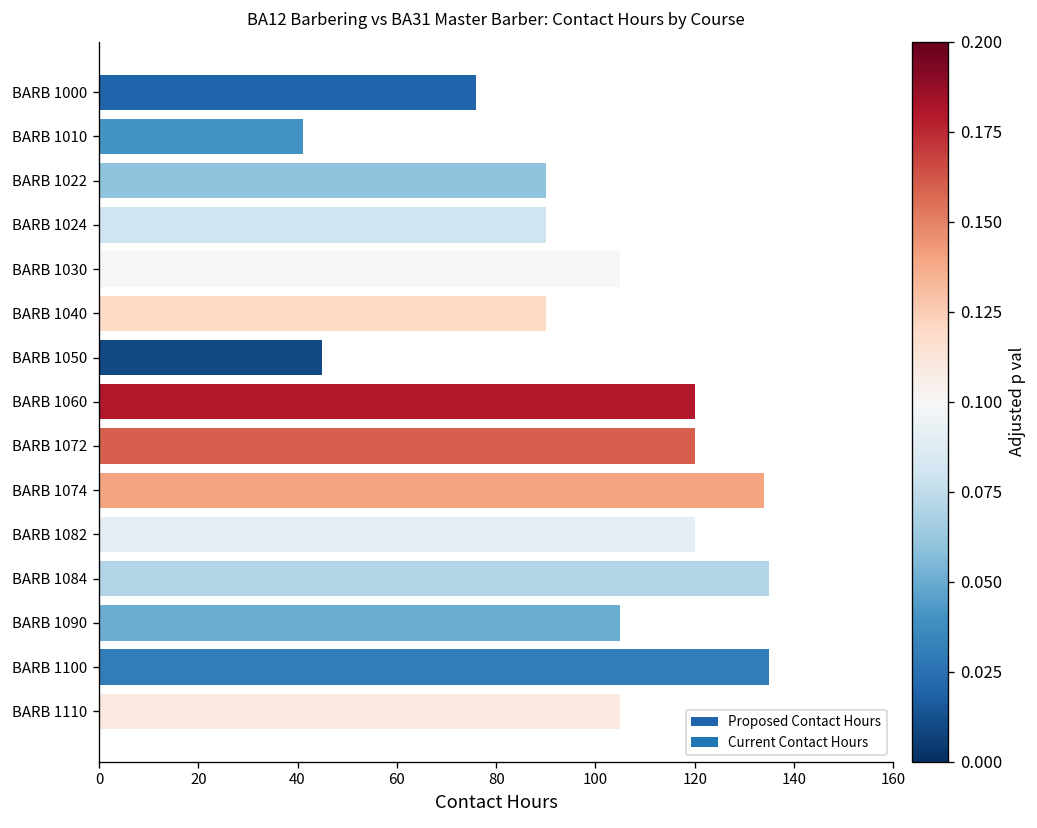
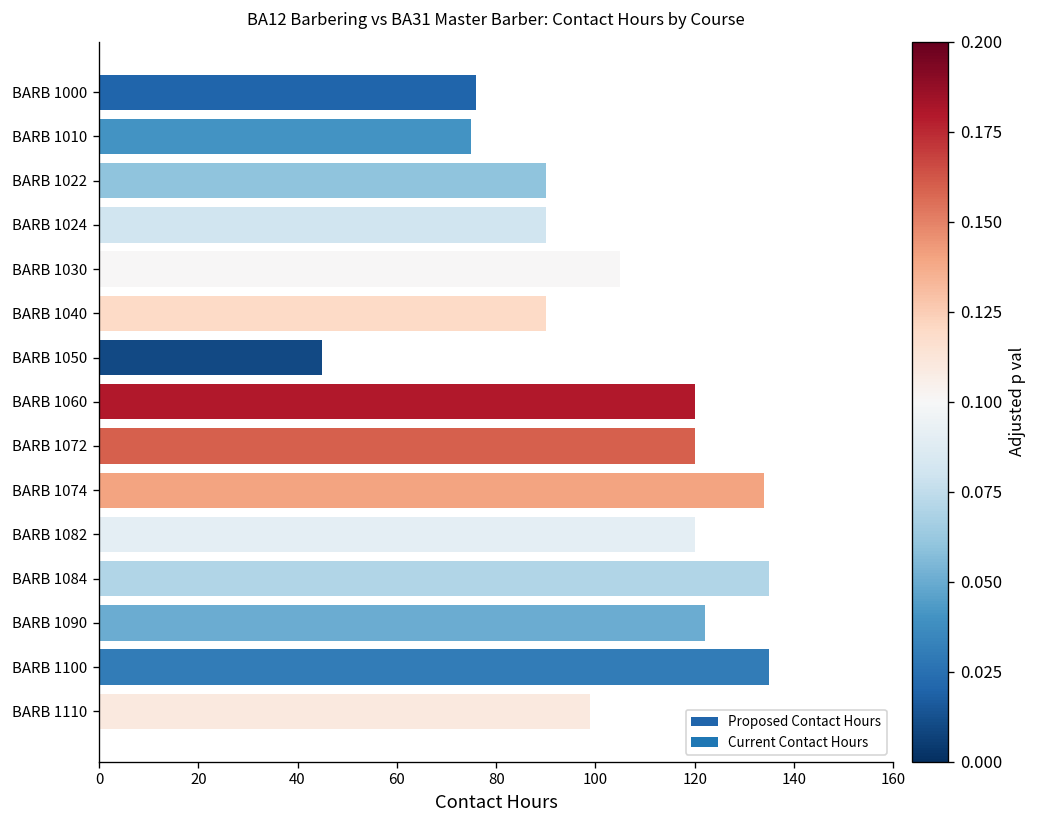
  {
    "BARB 1000": 76,
-   "BARB 1010": 41,
+   "BARB 1010": 75,
    "BARB 1022": 90,
    "BARB 1024": 90,
    "BARB 1030": 105,
    "BARB 1040": 90,
    "BARB 1050": 45,
    "BARB 1060": 120,
    "BARB 1072": 120,
    "BARB 1074": 134,
    "BARB 1082": 120,
    "BARB 1084": 135,
-   "BARB 1090": 105,
+   "BARB 1090": 122,
    "BARB 1100": 135,
-   "BARB 1110": 105
+   "BARB 1110": 99
  }
